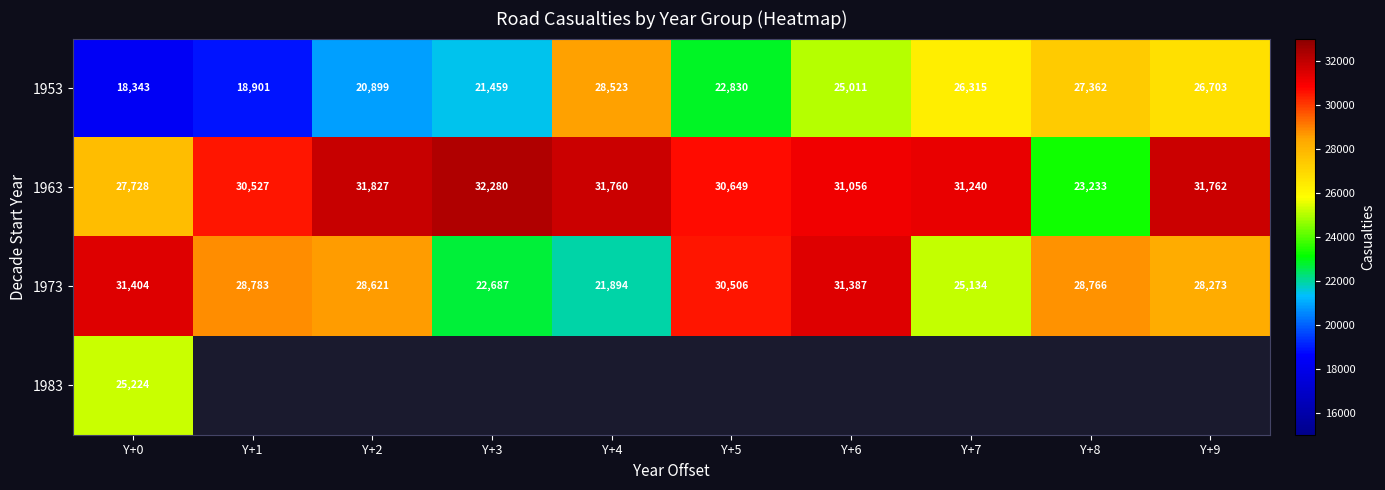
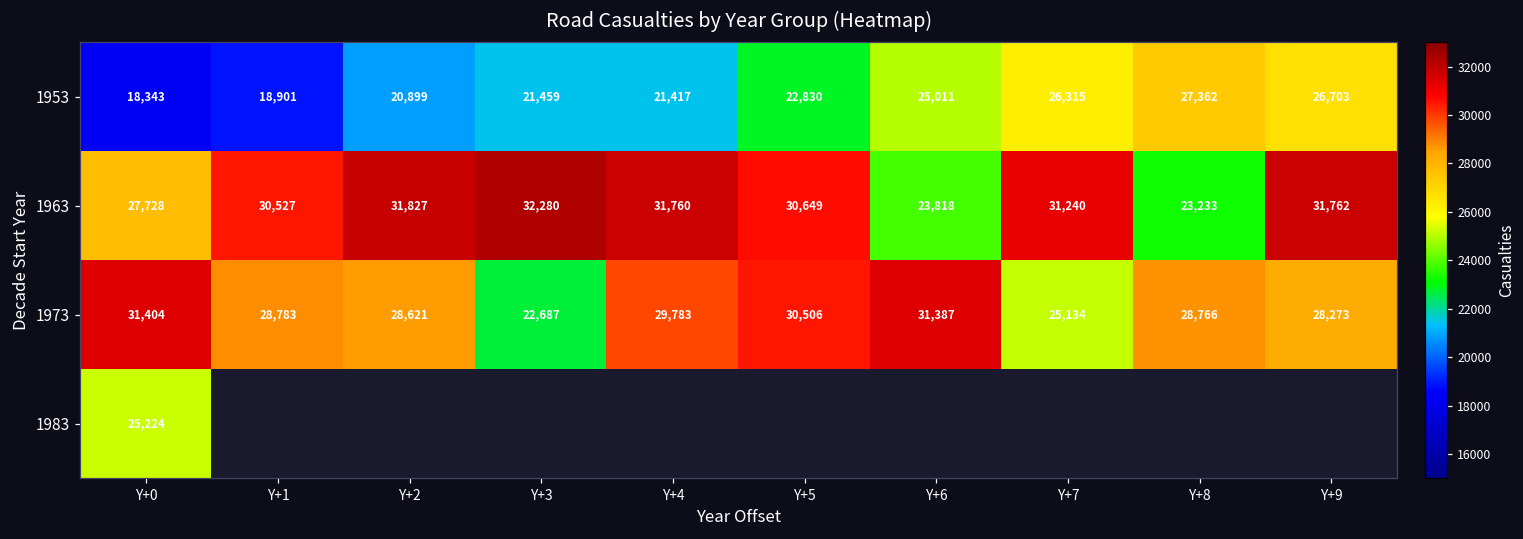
  {
    "1953": {
-     "Y+4": "28,523"
+     "Y+4": "21,417"
    },
    "1963": {
-     "Y+6": "31,056"
+     "Y+6": "23,818"
    },
    "1973": {
-     "Y+4": "21,894"
+     "Y+4": "29,783"
    }
  }
